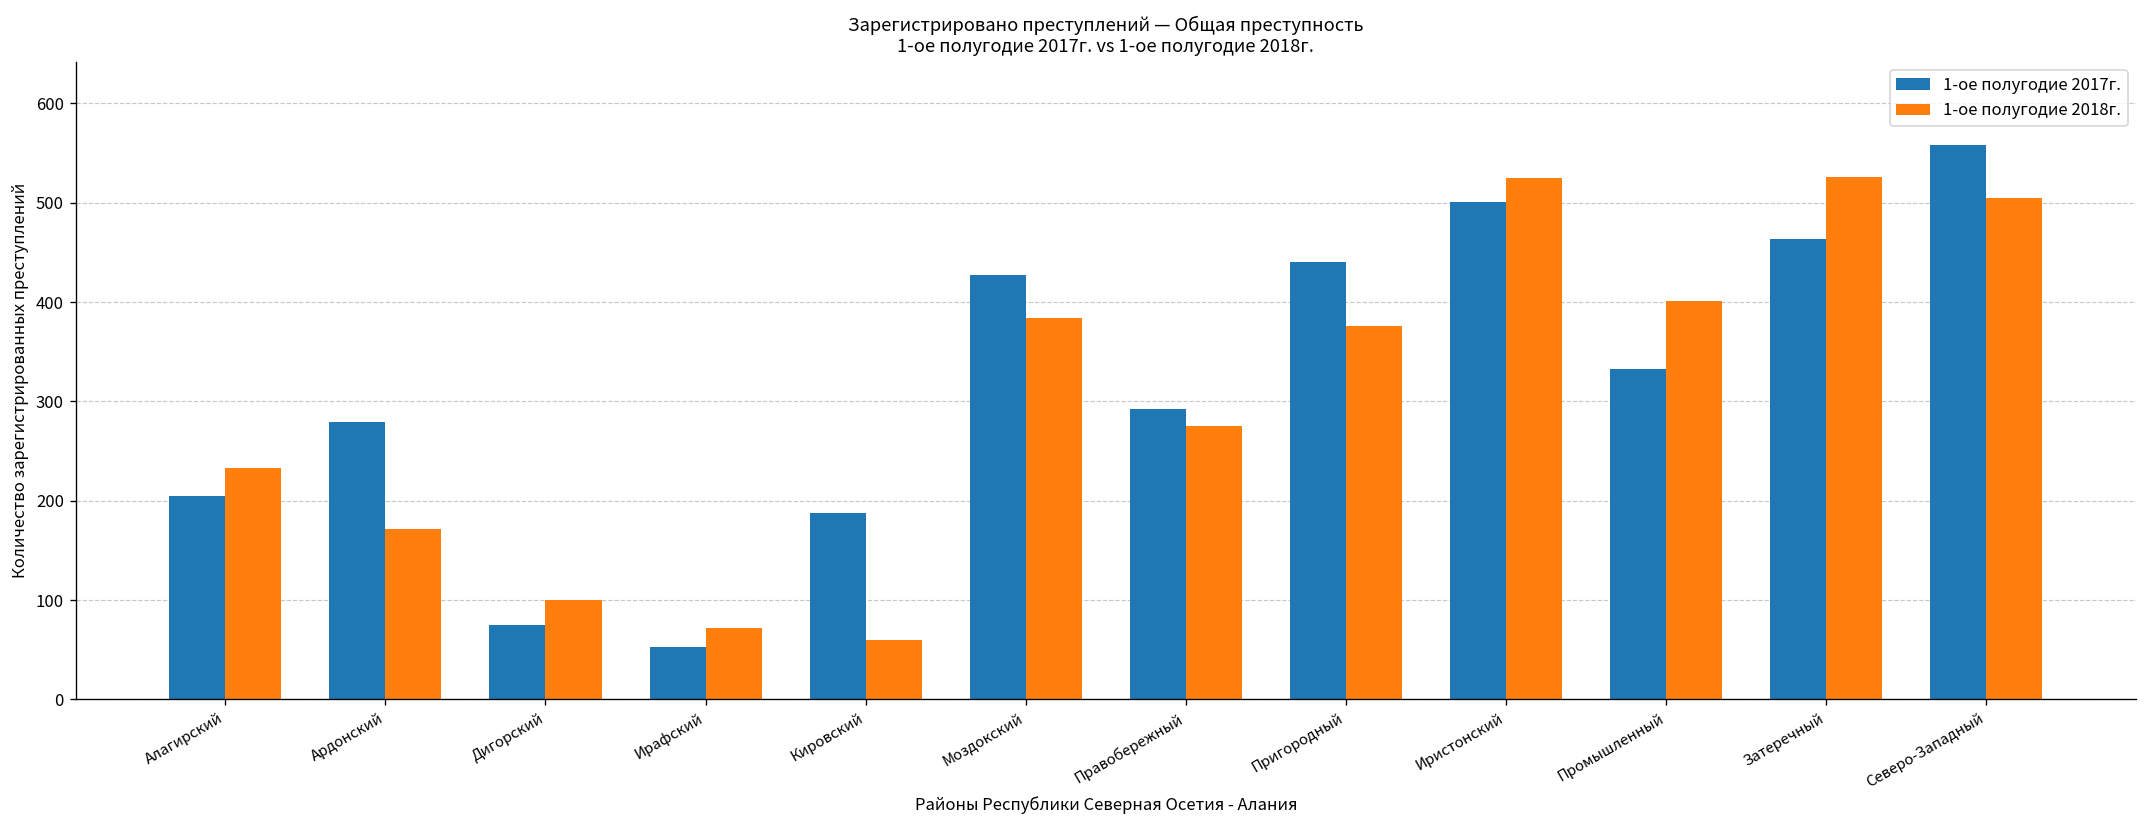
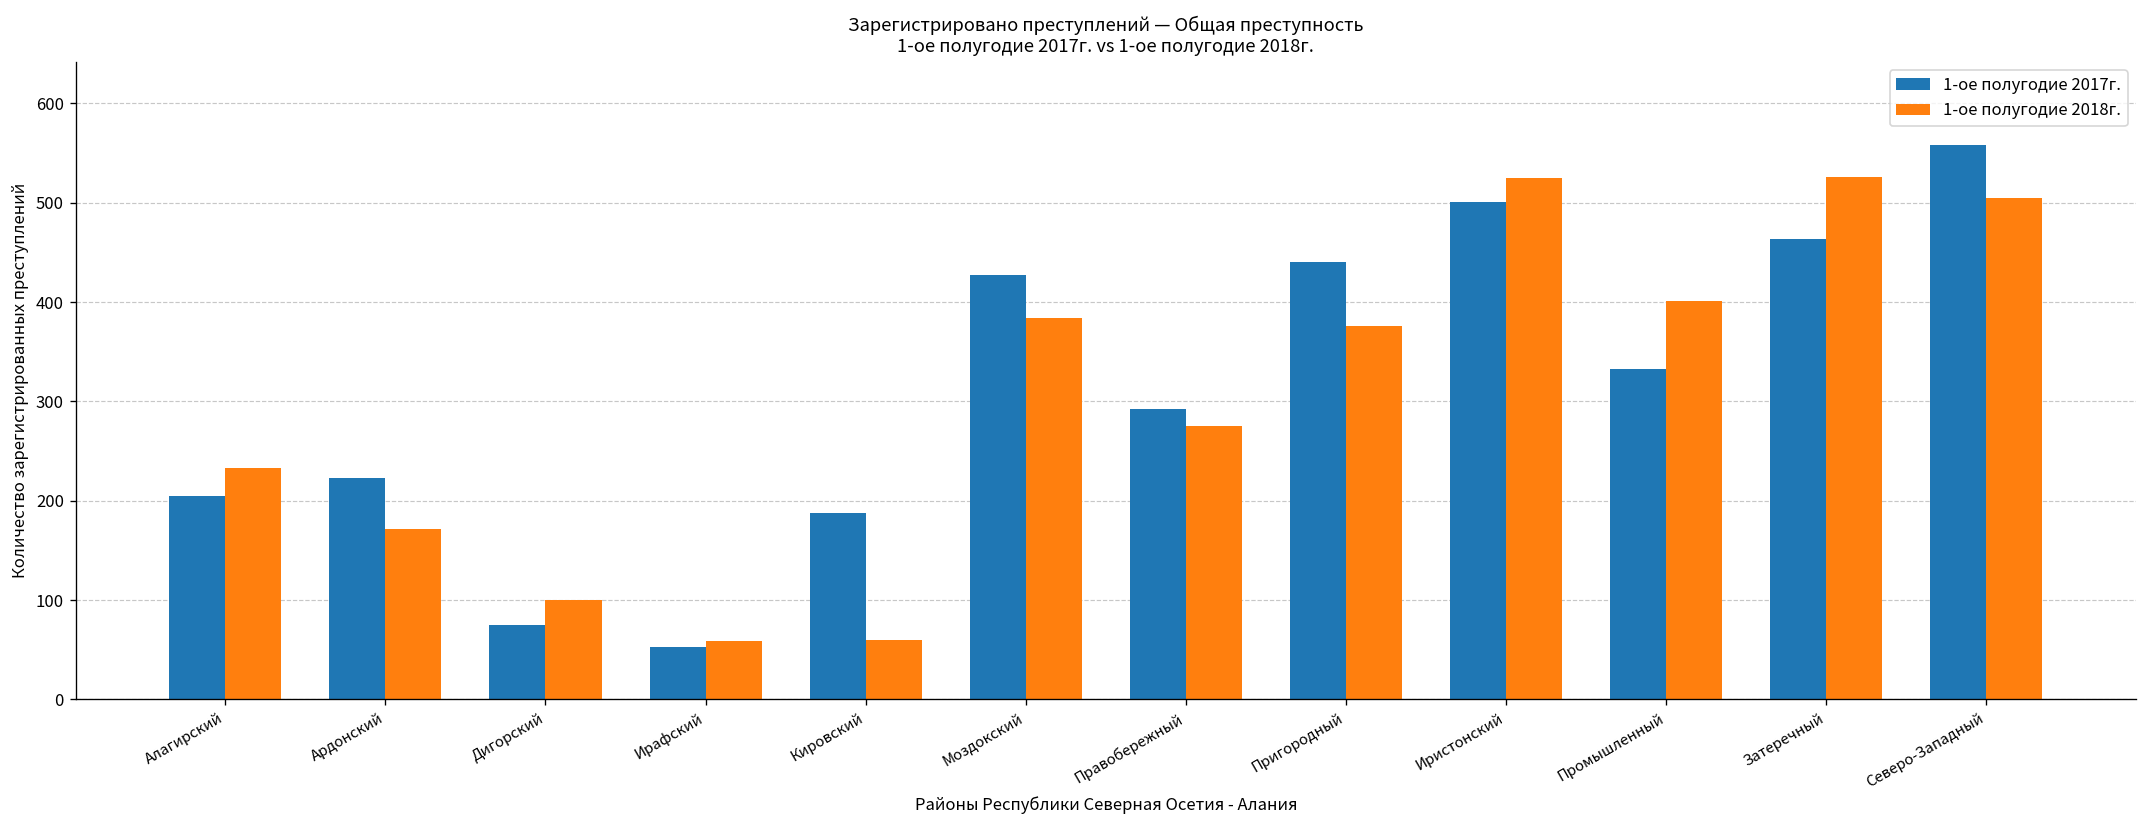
  {
    "1-ое полугодие 2017г.": {
      "Алагирский": 210,
-     "Ардонский": 280,
+     "Ардонский": 220,
      "Дигорский": 80,
      "Ирафский": 50,
      "Кировский": 190,
      "Моздокский": 430,
      "Правобережный": 290,
      "Пригородный": 440,
      "Иристонский": 500,
      "Промышленный": 330,
      "Затеречный": 460,
      "Северо-Западный": 560
    },
    "1-ое полугодие 2018г.": {
      "Алагирский": 230,
      "Ардонский": 170,
      "Дигорский": 100,
-     "Ирафский": 70,
+     "Ирафский": 60,
      "Кировский": 60,
      "Моздокский": 380,
      "Правобережный": 280,
      "Пригородный": 380,
      "Иристонский": 530,
      "Промышленный": 400,
      "Затеречный": 530,
      "Северо-Западный": 510
    }
  }
